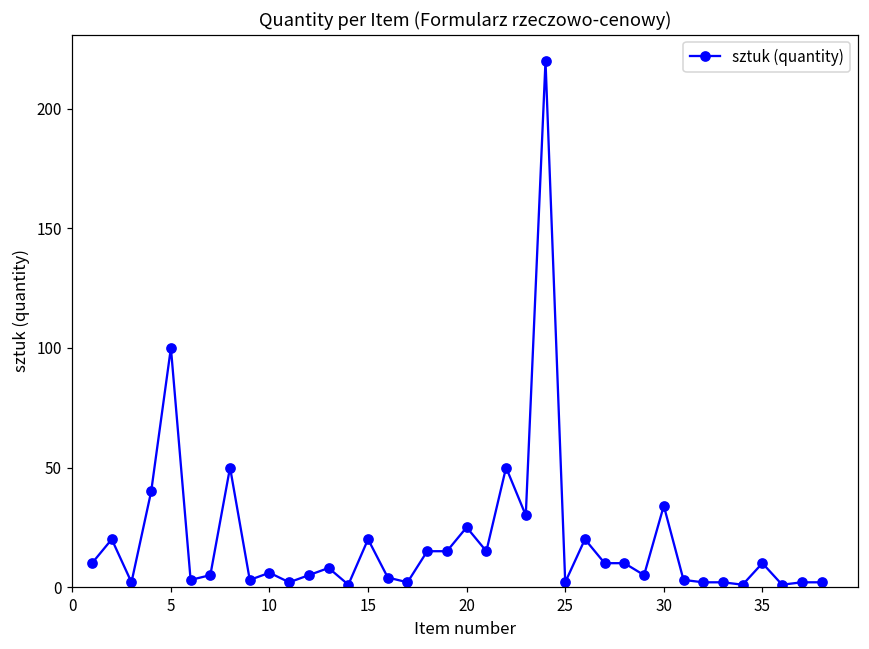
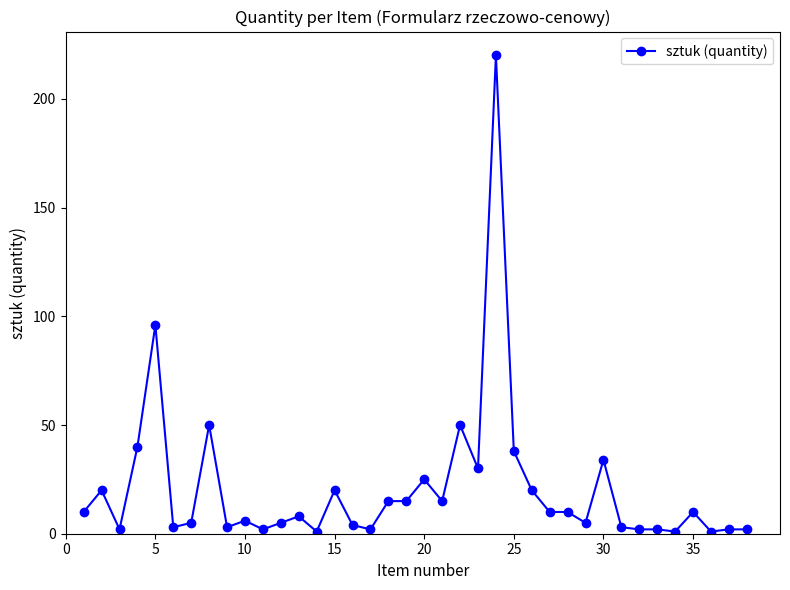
  {
-   "5": 100,
+   "5": 96,
    "10": 6,
    "15": 20,
    "20": 25,
-   "25": 2,
+   "25": 38,
    "30": 34,
    "35": 10
  }
